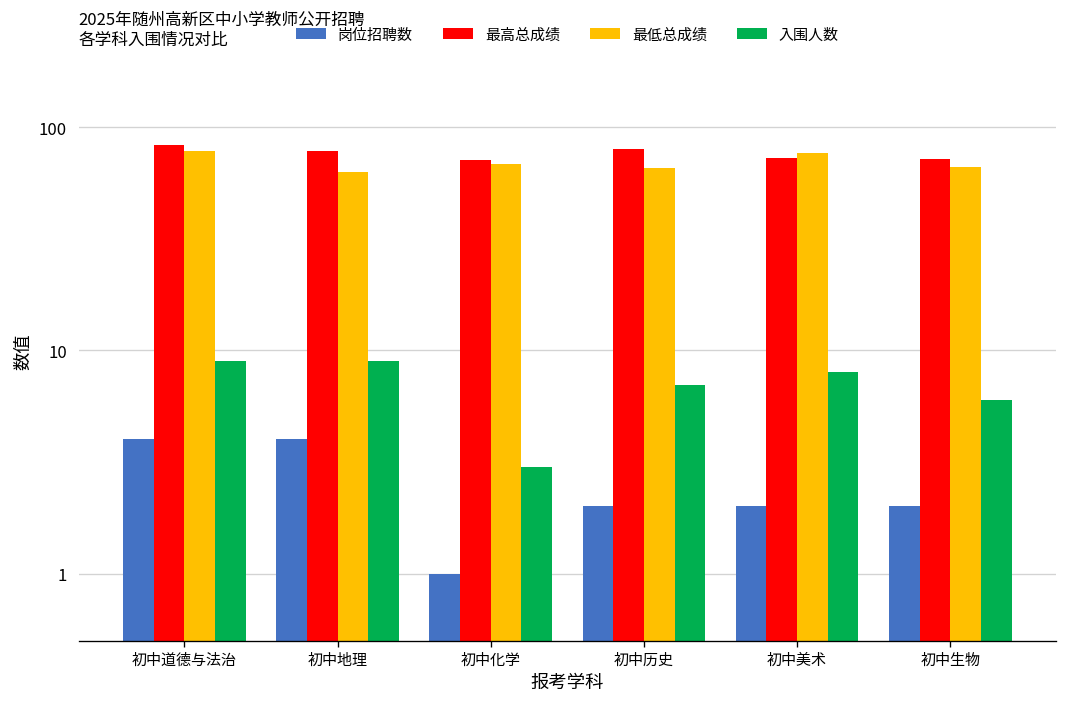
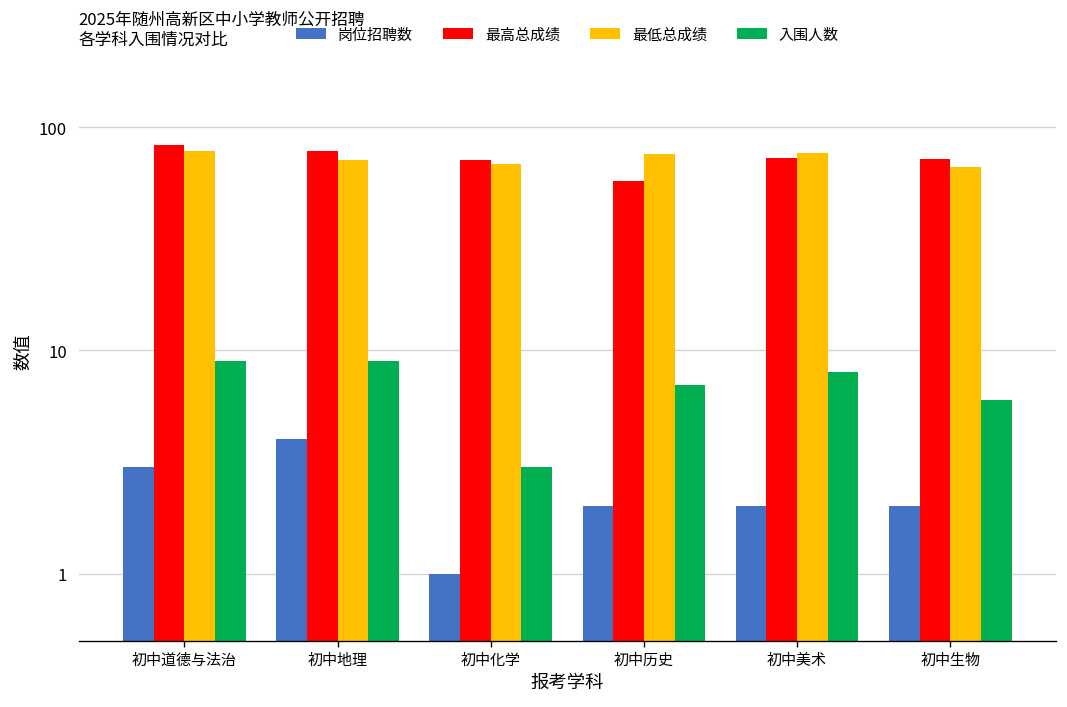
  {
    "岗位招聘数": {
-     "初中道德与法治": 4,
+     "初中道德与法治": 3,
      "初中地理": 4,
      "初中化学": 1,
      "初中历史": 2,
      "初中美术": 2,
      "初中生物": 2
    },
    "最高总成绩": {
      "初中道德与法治": 80,
      "初中地理": 78,
      "初中化学": 72,
-     "初中历史": 80,
+     "初中历史": 58,
      "初中美术": 73,
      "初中生物": 73
    },
    "最低总成绩": {
      "初中道德与法治": 78,
-     "初中地理": 63,
+     "初中地理": 71,
      "初中化学": 69,
-     "初中历史": 66,
+     "初中历史": 76,
      "初中美术": 77,
      "初中生物": 66
    },
    "入围人数": {
      "初中道德与法治": 9,
      "初中地理": 9,
      "初中化学": 3,
      "初中历史": 7,
      "初中美术": 8,
      "初中生物": 6
    }
  }
